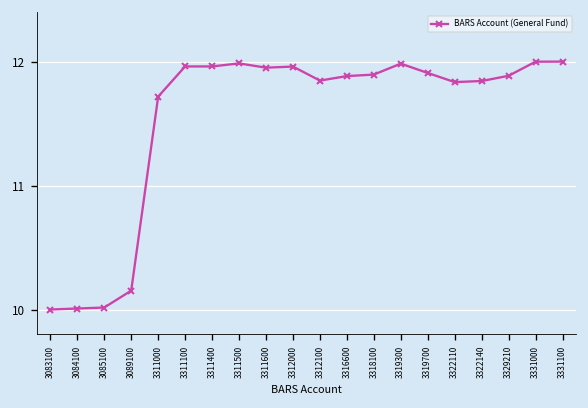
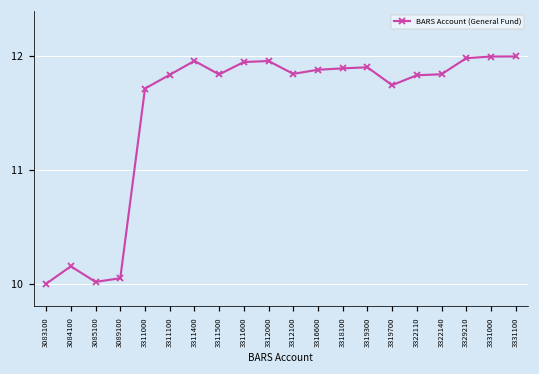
  {
    "3083100": 10.00,
-   "3084100": 10.01,
+   "3084100": 10.15,
    "3085100": 10.02,
-   "3089100": 10.15,
+   "3089100": 10.05,
    "3311000": 11.72,
-   "3311100": 11.96,
+   "3311100": 11.84,
    "3311400": 11.96,
-   "3311500": 11.99,
+   "3311500": 11.84,
    "3311600": 11.95,
    "3312000": 11.96,
    "3312100": 11.85,
    "3316600": 11.88,
    "3318100": 11.90,
-   "3319300": 11.98,
-   "3319700": 11.91,
+   "3319300": 11.90,
+   "3319700": 11.75,
    "3322110": 11.83,
    "3322140": 11.84,
-   "3329210": 11.89,
+   "3329210": 11.98,
    "3331000": 12.00,
    "3331100": 12.00
  }
